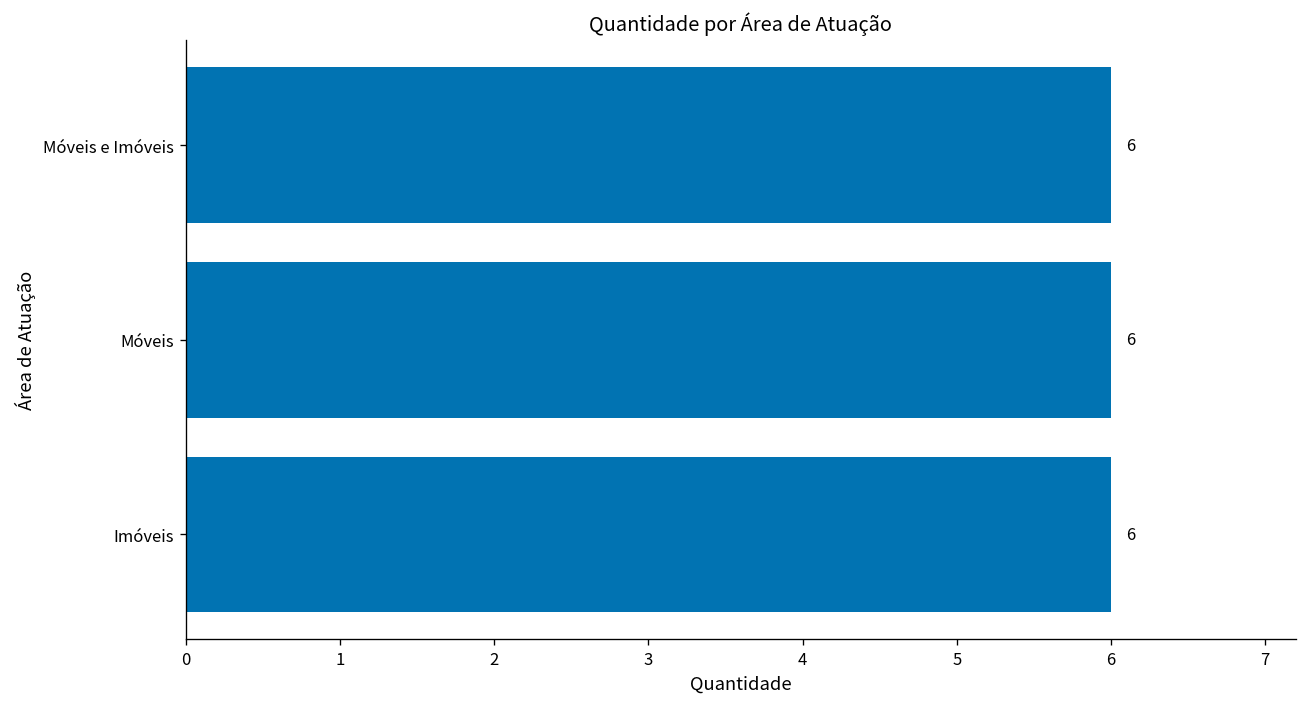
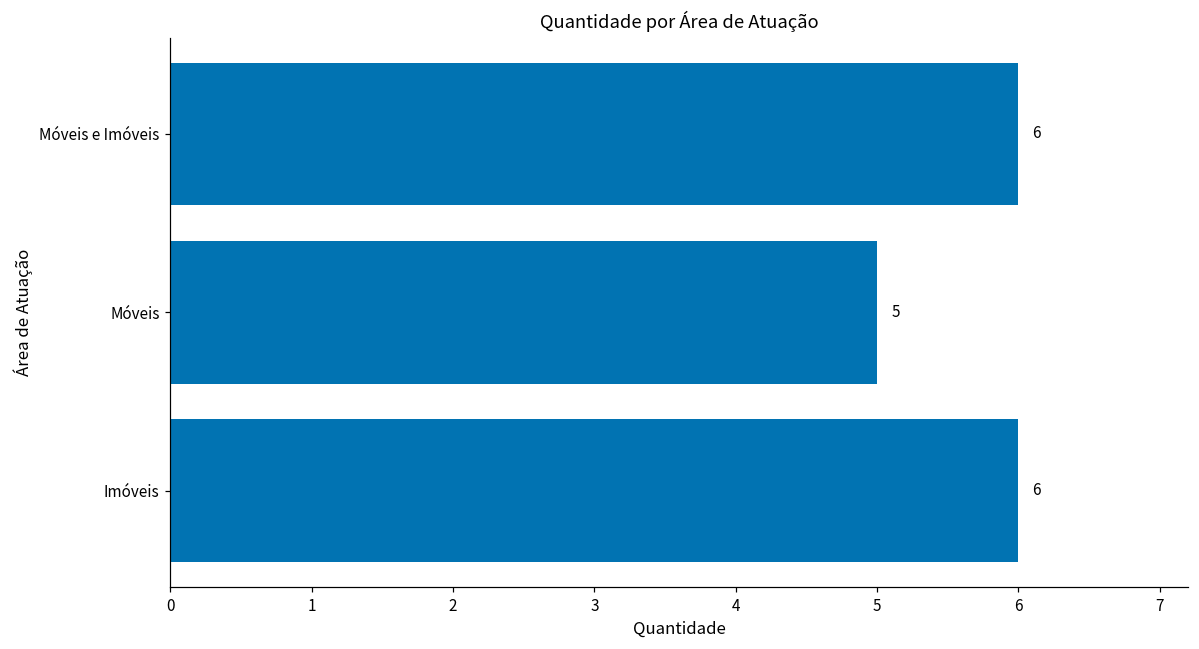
  {
    "Móveis e Imóveis": 6,
-   "Móveis": 6,
+   "Móveis": 5,
    "Imóveis": 6
  }
